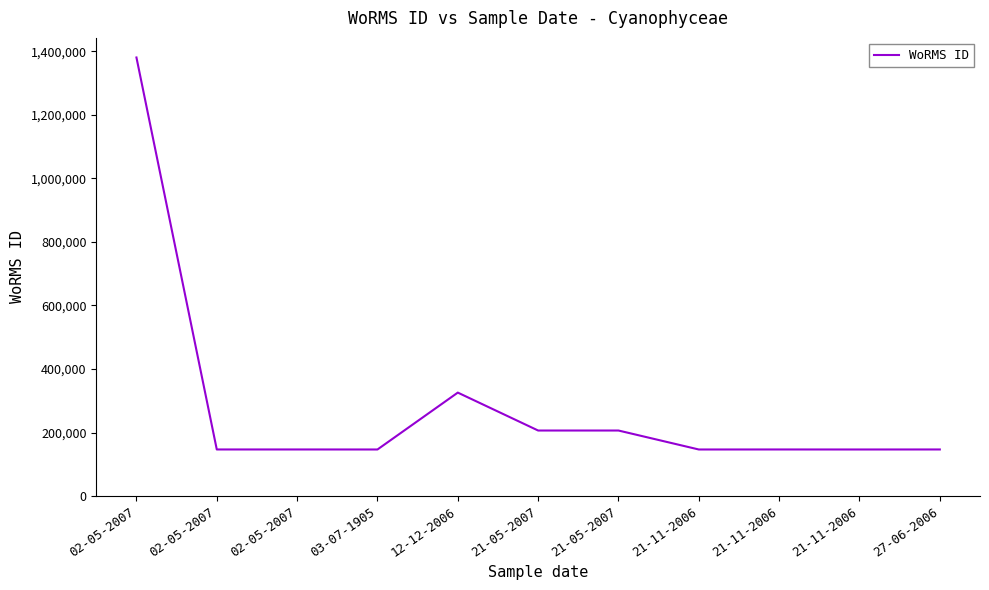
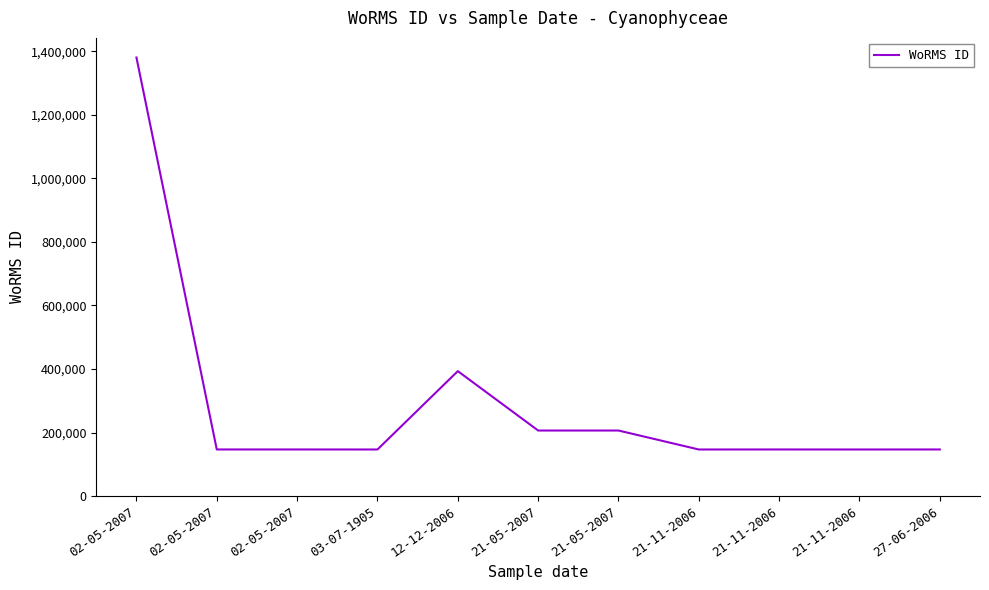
  {
    "03-07-1905": "150,000",
-   "12-12-2006": "330,000",
+   "12-12-2006": "390,000",
    "27-06-2006": "150,000"
  }
